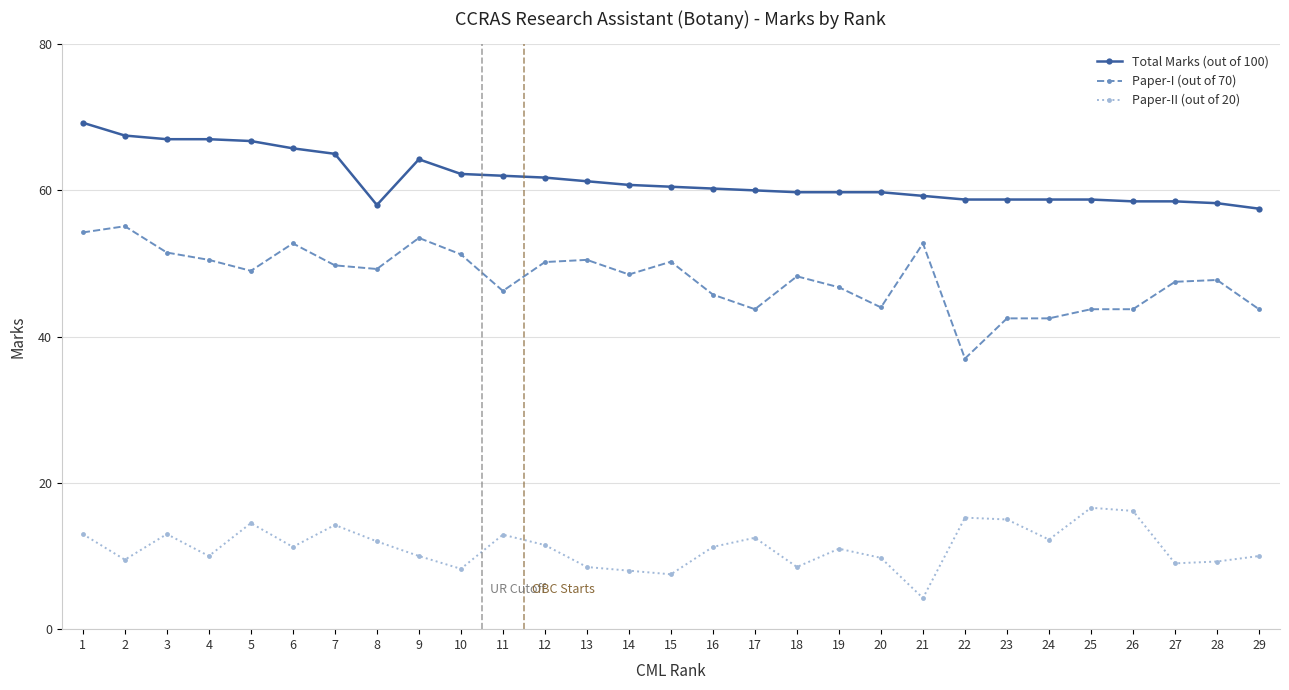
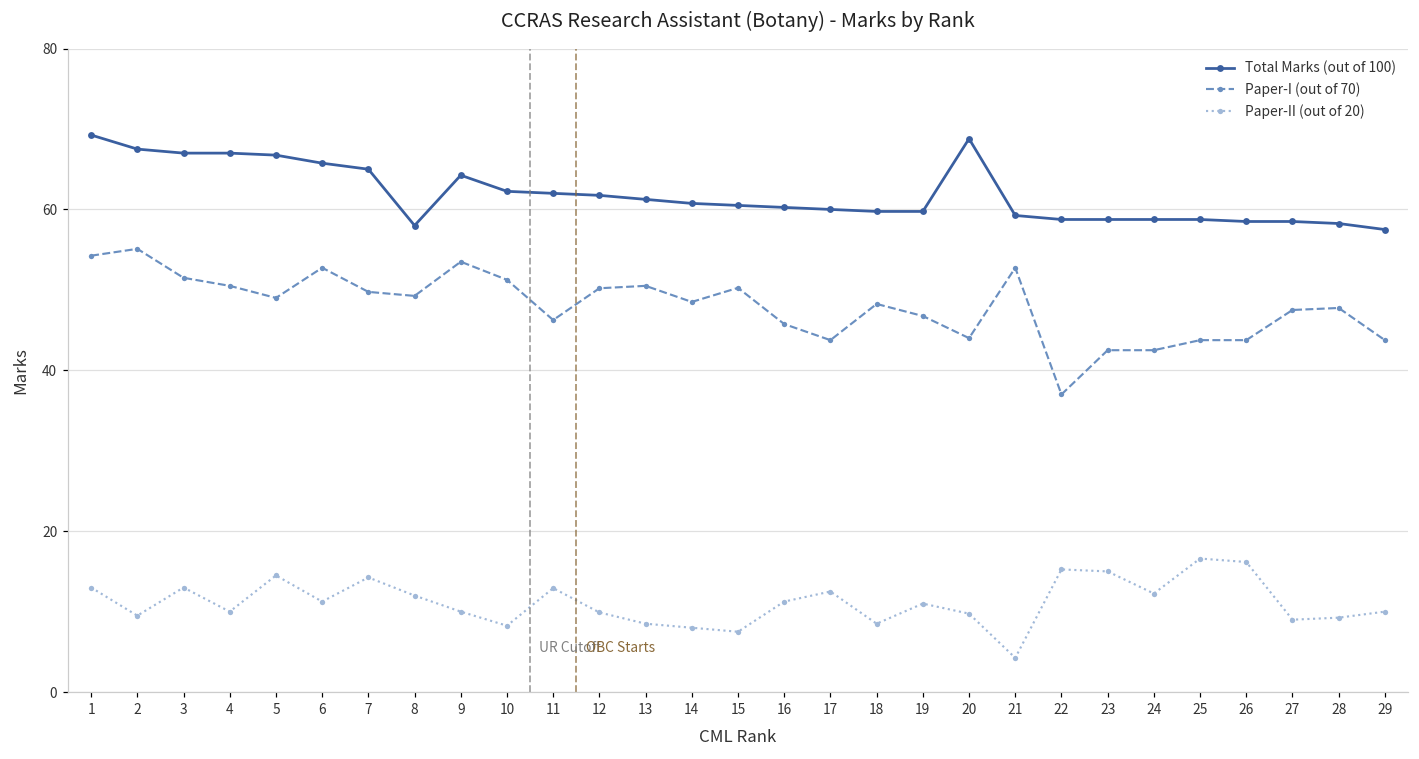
  {
    "Total Marks (out of 100)": {
      "1": 69,
      "2": 68,
      "3": 67,
      "4": 67,
      "5": 67,
      "6": 66,
      "7": 65,
      "8": 58,
      "9": 64,
      "10": 62,
      "11": 62,
      "12": 62,
      "13": 61,
      "14": 61,
      "15": 61,
      "16": 60,
      "17": 60,
      "18": 60,
      "19": 60,
-     "20": 60,
+     "20": 69,
      "21": 59,
      "22": 59,
      "23": 59,
      "24": 59,
      "25": 59,
      "26": 59,
      "27": 59,
      "28": 58,
      "29": 58
    },
    "Paper-I (out of 70)": {
      "1": 54,
      "2": 55,
      "3": 52,
      "4": 51,
      "5": 49,
      "6": 53,
      "7": 50,
      "8": 49,
      "9": 54,
      "10": 51,
      "11": 46,
      "12": 50,
      "13": 51,
      "14": 49,
      "15": 50,
      "16": 46,
      "17": 44,
      "18": 48,
      "19": 47,
      "20": 44,
      "21": 53,
      "22": 37,
      "23": 43,
      "24": 43,
      "25": 44,
      "26": 44,
      "27": 48,
      "28": 48,
      "29": 44
    },
    "Paper-II (out of 20)": {
      "1": 13,
      "2": 10,
      "3": 13,
      "4": 10,
      "5": 15,
      "6": 11,
      "7": 14,
      "8": 12,
      "9": 10,
      "10": 8,
      "11": 13,
-     "12": 12,
+     "12": 10,
      "13": 9,
      "14": 8,
      "15": 8,
      "16": 11,
      "17": 13,
      "18": 9,
      "19": 11,
      "20": 10,
      "21": 4,
      "22": 15,
      "23": 15,
      "24": 12,
      "25": 17,
      "26": 16,
      "27": 9,
      "28": 9,
      "29": 10
    }
  }
